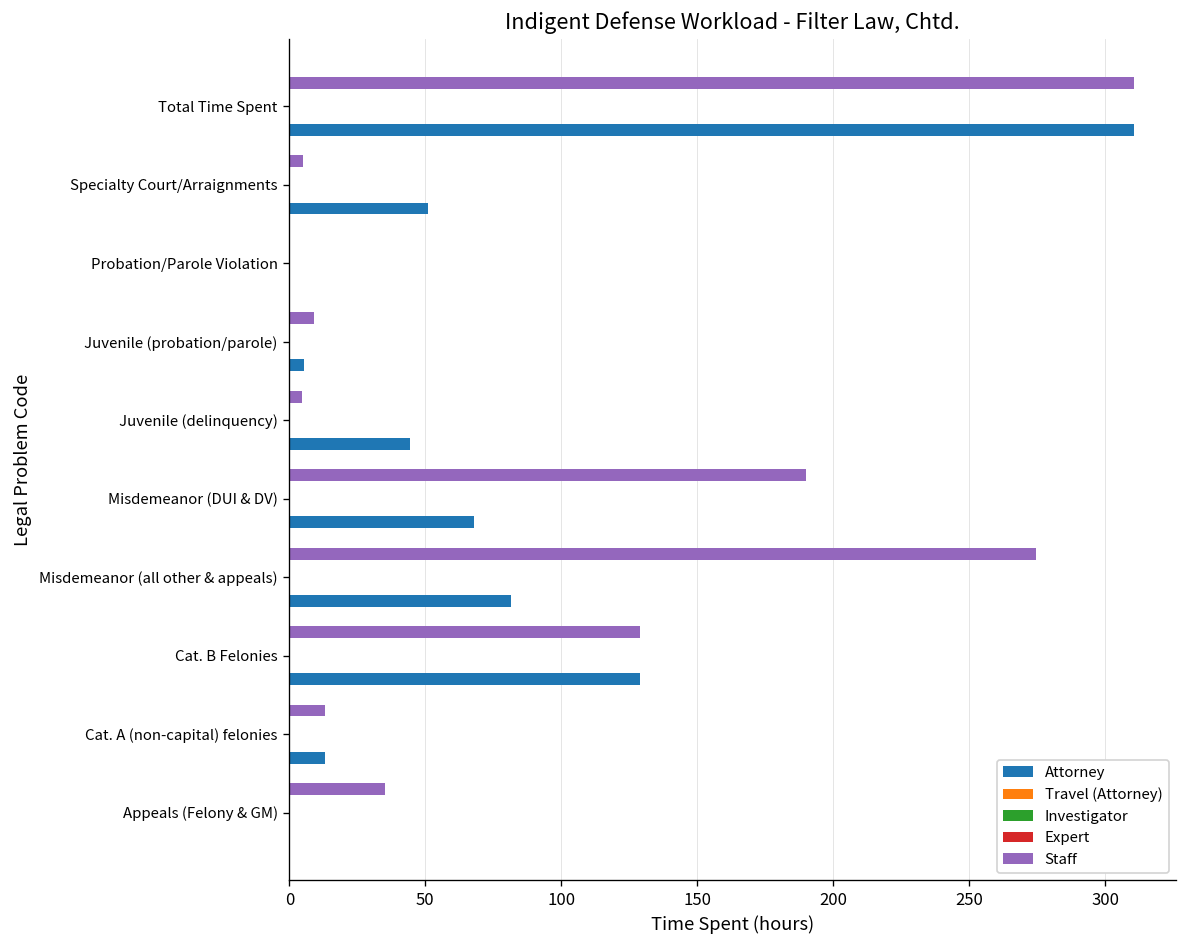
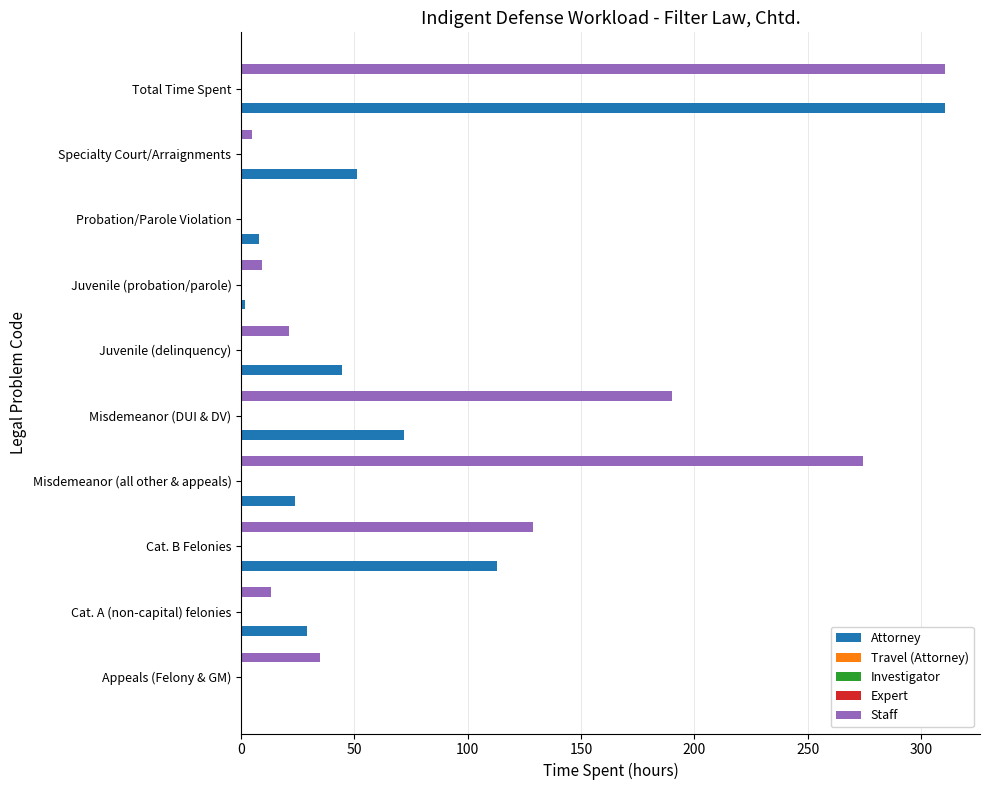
  {
    "Attorney": {
      "Total Time Spent": 311,
      "Specialty Court/Arraignments": 51,
-     "Probation/Parole Violation": 0,
-     "Juvenile (probation/parole)": 6,
+     "Probation/Parole Violation": 8,
+     "Juvenile (probation/parole)": 2,
      "Juvenile (delinquency)": 45,
-     "Misdemeanor (DUI & DV)": 68,
-     "Misdemeanor (all other & appeals)": 82,
-     "Cat. B Felonies": 129,
-     "Cat. A (non-capital) felonies": 13,
+     "Misdemeanor (DUI & DV)": 72,
+     "Misdemeanor (all other & appeals)": 24,
+     "Cat. B Felonies": 113,
+     "Cat. A (non-capital) felonies": 29,
      "Appeals (Felony & GM)": 0
    },
    "Travel (Attorney)": {
      "Total Time Spent": 0,
      "Specialty Court/Arraignments": 0,
      "Probation/Parole Violation": 0,
      "Juvenile (probation/parole)": 0,
      "Juvenile (delinquency)": 0,
      "Misdemeanor (DUI & DV)": 0,
      "Misdemeanor (all other & appeals)": 0,
      "Cat. B Felonies": 0,
      "Cat. A (non-capital) felonies": 0,
      "Appeals (Felony & GM)": 0
    },
    "Investigator": {
      "Total Time Spent": 0,
      "Specialty Court/Arraignments": 0,
      "Probation/Parole Violation": 0,
      "Juvenile (probation/parole)": 0,
      "Juvenile (delinquency)": 0,
      "Misdemeanor (DUI & DV)": 0,
      "Misdemeanor (all other & appeals)": 0,
      "Cat. B Felonies": 0,
      "Cat. A (non-capital) felonies": 0,
      "Appeals (Felony & GM)": 0
    },
    "Expert": {
      "Total Time Spent": 0,
      "Specialty Court/Arraignments": 0,
      "Probation/Parole Violation": 0,
      "Juvenile (probation/parole)": 0,
      "Juvenile (delinquency)": 0,
      "Misdemeanor (DUI & DV)": 0,
      "Misdemeanor (all other & appeals)": 0,
      "Cat. B Felonies": 0,
      "Cat. A (non-capital) felonies": 0,
      "Appeals (Felony & GM)": 0
    },
    "Staff": {
      "Total Time Spent": 311,
      "Specialty Court/Arraignments": 5,
      "Probation/Parole Violation": 0,
      "Juvenile (probation/parole)": 9,
-     "Juvenile (delinquency)": 5,
+     "Juvenile (delinquency)": 21,
      "Misdemeanor (DUI & DV)": 190,
      "Misdemeanor (all other & appeals)": 274,
      "Cat. B Felonies": 129,
      "Cat. A (non-capital) felonies": 13,
      "Appeals (Felony & GM)": 35
    }
  }
